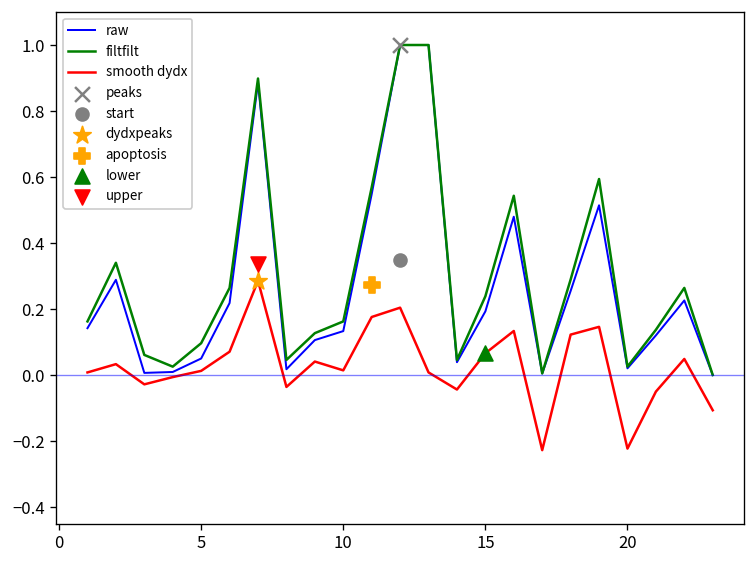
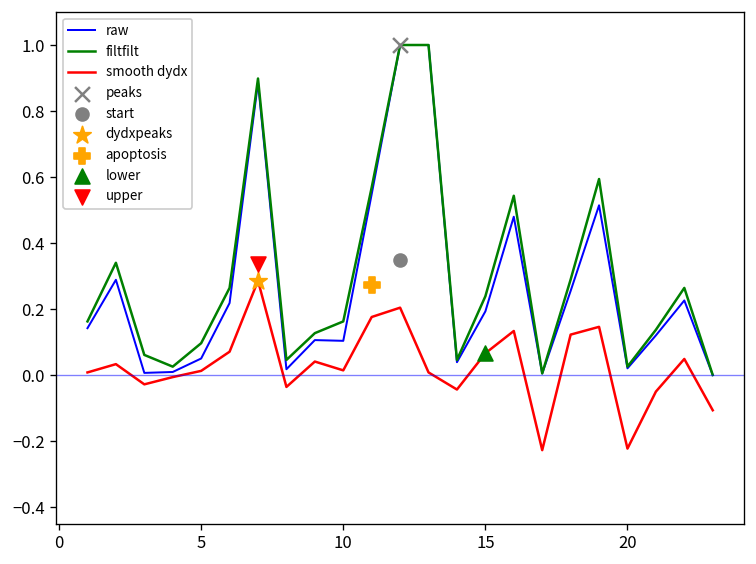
  {
    "raw": {
      "5": 0.05,
-     "10": 0.13,
+     "10": 0.10,
      "15": 0.19
    }
  }
